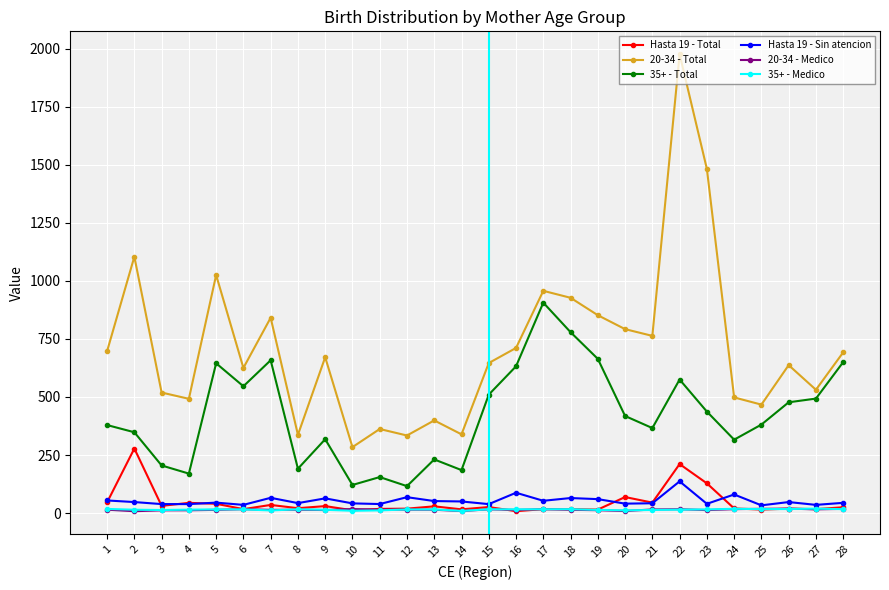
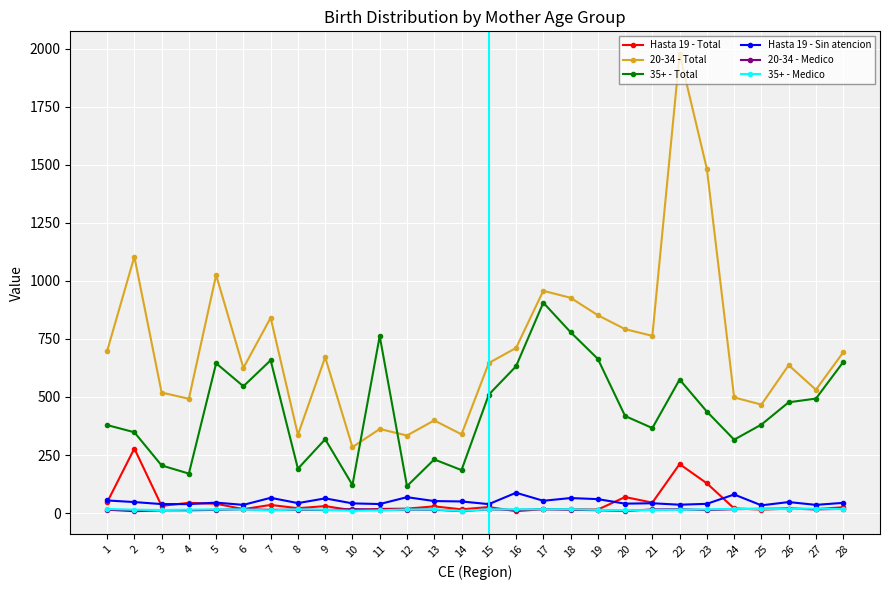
  {
    "Hasta 19 - Total": {
      "2": 280,
      "7": 40,
      "9": 30,
      "13": 30,
      "20": 70,
      "22": 210,
      "23": 130
    },
    "20-34 - Total": {
      "1": 700,
      "2": 1100,
      "3": 520,
      "4": 490,
      "5": 1030,
      "6": 630,
      "7": 840,
      "8": 340,
      "9": 670,
      "10": 280,
      "11": 360,
      "12": 330,
      "13": 400,
      "14": 340,
      "15": 650,
      "16": 710,
      "17": 960,
      "18": 930,
      "19": 850,
      "20": 790,
      "21": 760,
      "23": 1480,
      "24": 500,
      "25": 470,
      "26": 640,
      "27": 530,
      "28": 690
    },
    "35+ - Total": {
      "1": 380,
      "2": 350,
      "3": 210,
      "4": 170,
      "5": 650,
      "6": 550,
      "7": 660,
      "8": 190,
      "9": 320,
      "10": 120,
-     "11": 160,
+     "11": 760,
      "12": 120,
      "13": 230,
      "14": 190,
      "15": 510,
      "16": 630,
      "17": 910,
      "18": 780,
      "19": 660,
      "20": 420,
      "21": 370,
      "22": 580,
      "23": 440,
      "24": 320,
      "25": 380,
      "26": 480,
      "27": 490,
      "28": 650
    },
    "Hasta 19 - Sin atencion": {
      "2": 50,
      "6": 40,
      "7": 70,
      "8": 40,
      "9": 60,
      "10": 40,
      "11": 40,
      "12": 70,
      "13": 50,
      "14": 50,
      "15": 40,
      "16": 90,
      "17": 50,
      "18": 60,
      "19": 60,
      "20": 40,
-     "22": 140,
+     "22": 40,
      "23": 40,
      "24": 80,
      "25": 30,
      "26": 50,
      "27": 40,
      "28": 40
    }
  }
